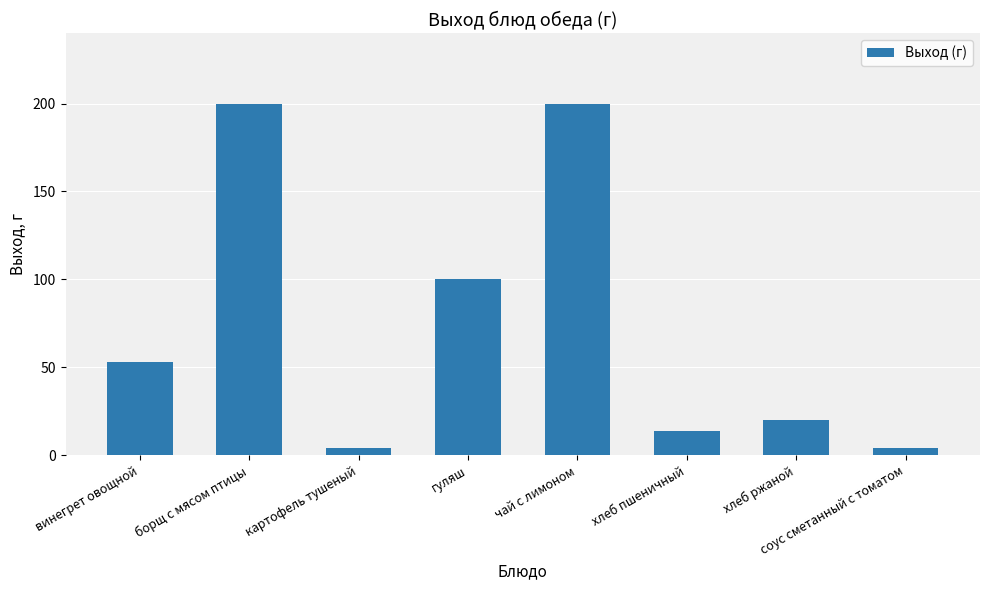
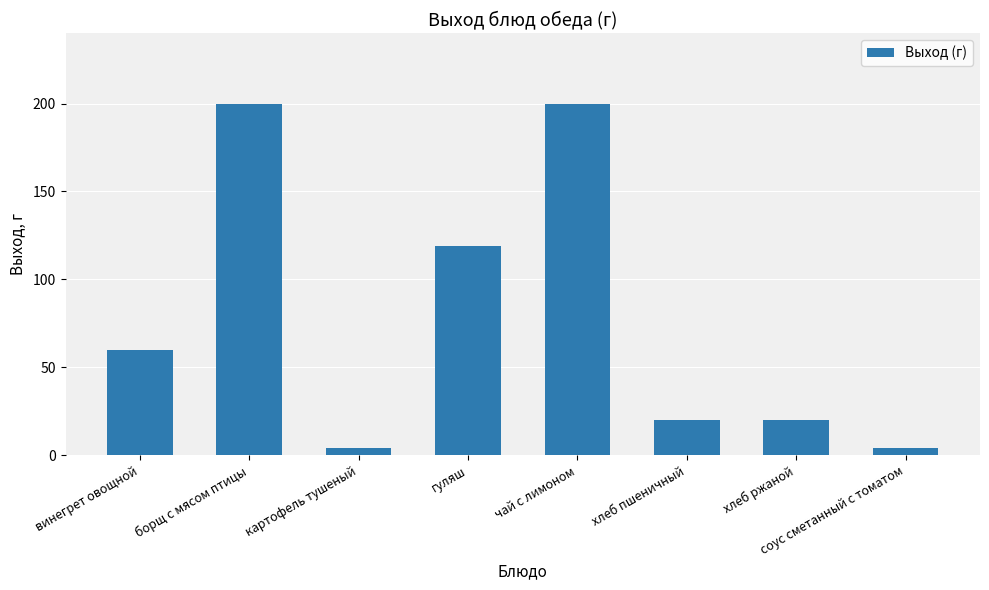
  {
-   "винегрет овощной": 53,
+   "винегрет овощной": 60,
    "борщ с мясом птицы": 200,
    "картофель тушеный": 4,
-   "гуляш": 100,
+   "гуляш": 119,
    "чай с лимоном": 200,
-   "хлеб пшеничный": 14,
+   "хлеб пшеничный": 20,
    "хлеб ржаной": 20,
    "соус сметанный с томатом": 4
  }
